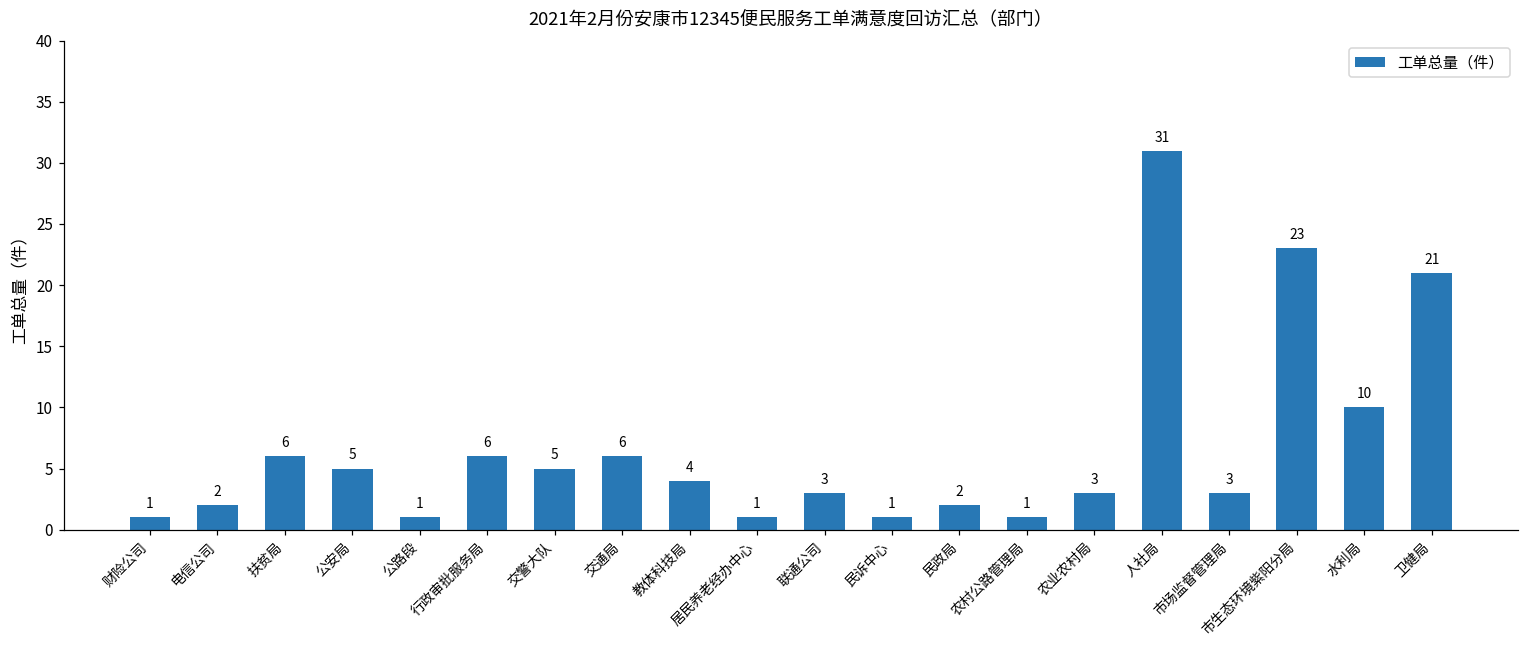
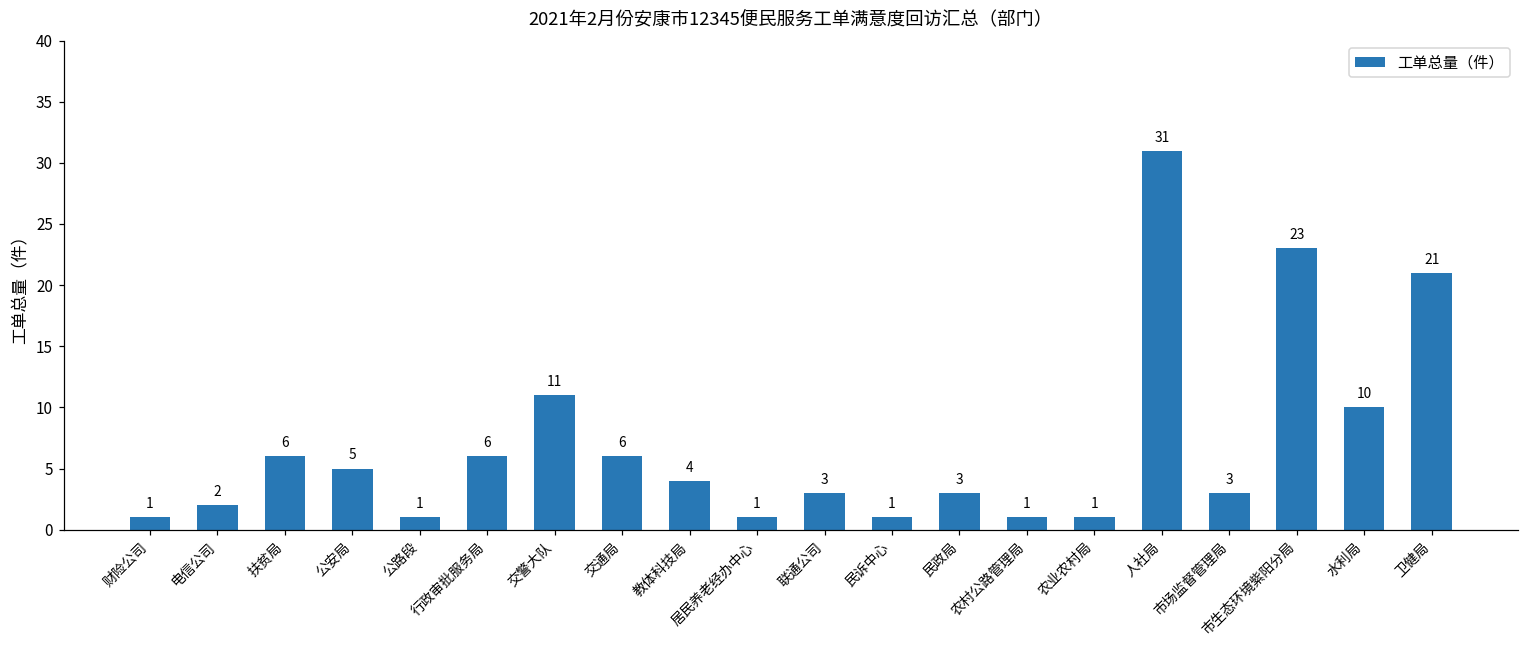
  {
    "财险公司": 1,
    "电信公司": 2,
    "扶贫局": 6,
    "公安局": 5,
    "公路段": 1,
    "行政审批服务局": 6,
-   "交警大队": 5,
+   "交警大队": 11,
    "交通局": 6,
    "教体科技局": 4,
    "居民养老经办中心": 1,
    "联通公司": 3,
    "民诉中心": 1,
-   "民政局": 2,
+   "民政局": 3,
    "农村公路管理局": 1,
-   "农业农村局": 3,
+   "农业农村局": 1,
    "人社局": 31,
    "市场监督管理局": 3,
    "市生态环境紫阳分局": 23,
    "水利局": 10,
    "卫健局": 21
  }
